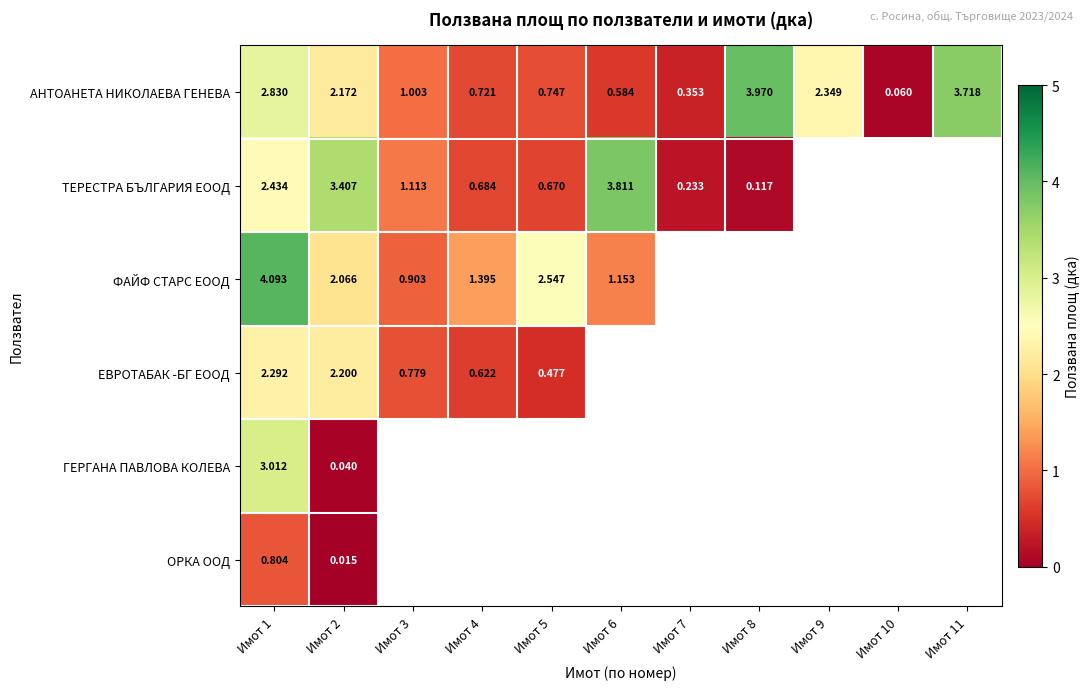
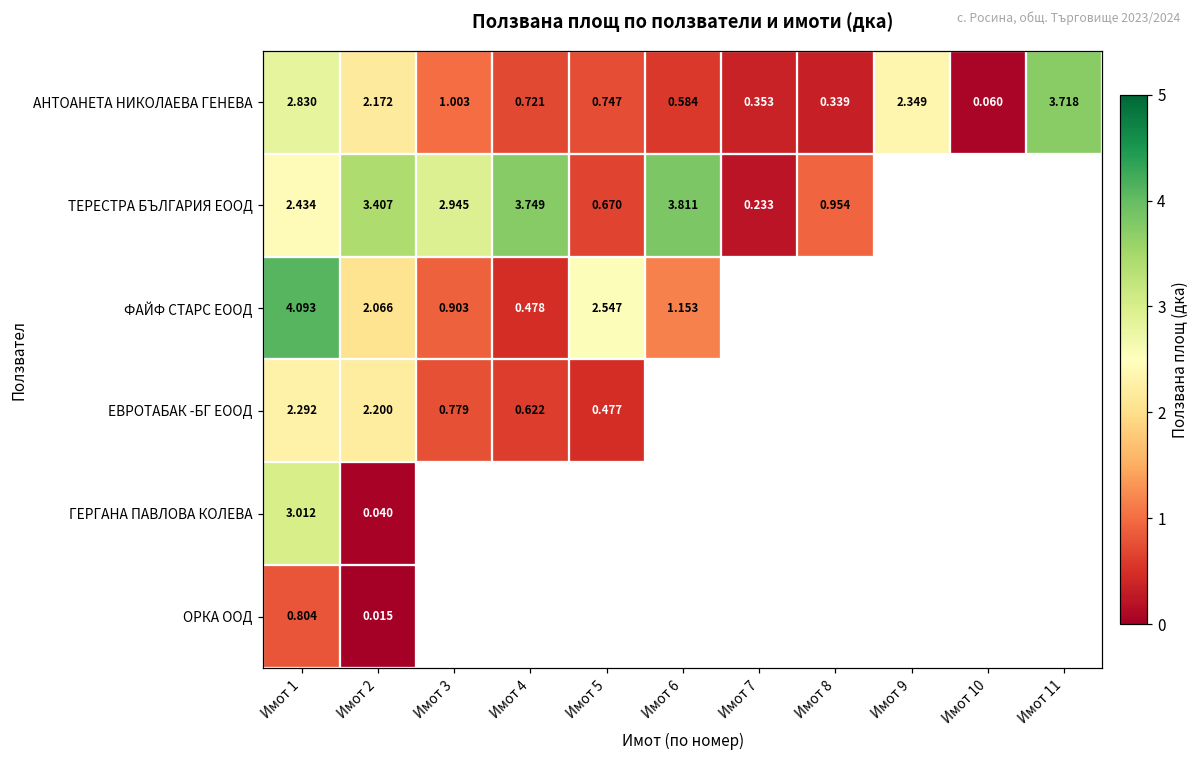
  {
    "АНТОАНЕТА НИКОЛАЕВА ГЕНЕВА": {
      "Имот 1": 2.830,
      "Имот 2": 2.172,
      "Имот 3": 1.003,
      "Имот 4": 0.721,
      "Имот 5": 0.747,
      "Имот 6": 0.584,
      "Имот 7": 0.353,
-     "Имот 8": 3.970,
+     "Имот 8": 0.339,
      "Имот 9": 2.349,
      "Имот 10": 0.060,
      "Имот 11": 3.718
    },
    "ТЕРЕСТРА БЪЛГАРИЯ ЕООД": {
      "Имот 1": 2.434,
      "Имот 2": 3.407,
-     "Имот 3": 1.113,
-     "Имот 4": 0.684,
+     "Имот 3": 2.945,
+     "Имот 4": 3.749,
      "Имот 5": 0.670,
      "Имот 6": 3.811,
      "Имот 7": 0.233,
-     "Имот 8": 0.117
+     "Имот 8": 0.954
    },
    "ФАЙФ СТАРС ЕООД": {
      "Имот 1": 4.093,
      "Имот 2": 2.066,
      "Имот 3": 0.903,
-     "Имот 4": 1.395,
+     "Имот 4": 0.478,
      "Имот 5": 2.547,
      "Имот 6": 1.153
    },
    "ЕВРОТАБАК -БГ ЕООД": {
      "Имот 1": 2.292,
      "Имот 2": 2.200,
      "Имот 3": 0.779,
      "Имот 4": 0.622,
      "Имот 5": 0.477
    },
    "ГЕРГАНА ПАВЛОВА КОЛЕВА": {
      "Имот 1": 3.012,
      "Имот 2": 0.040
    },
    "ОРКА ООД": {
      "Имот 1": 0.804,
      "Имот 2": 0.015
    }
  }
